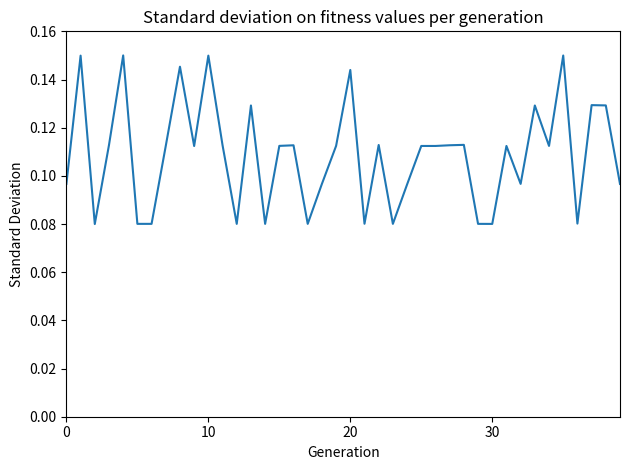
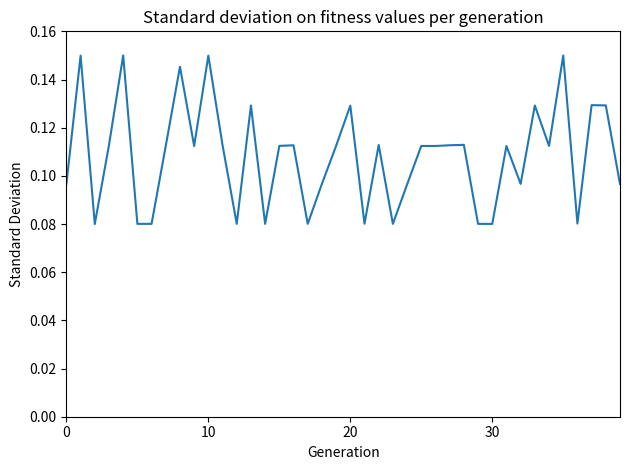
  {
    "0": 0.097,
    "10": 0.150,
-   "20": 0.144,
+   "20": 0.129,
    "30": 0.080
  }
